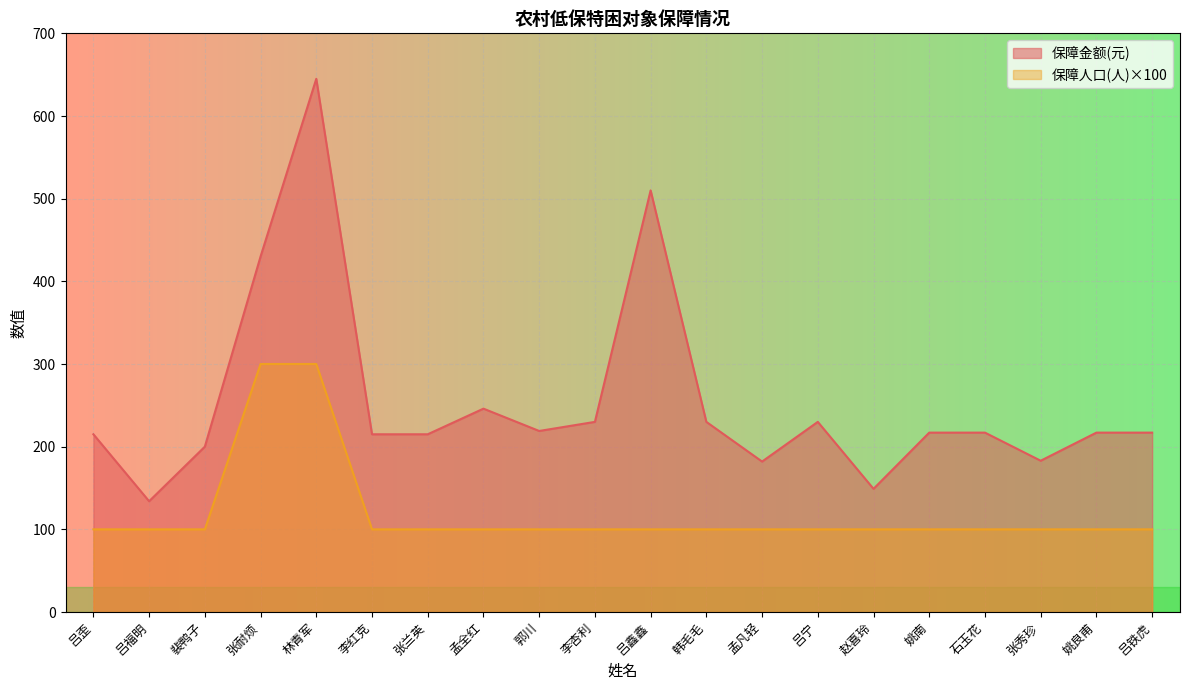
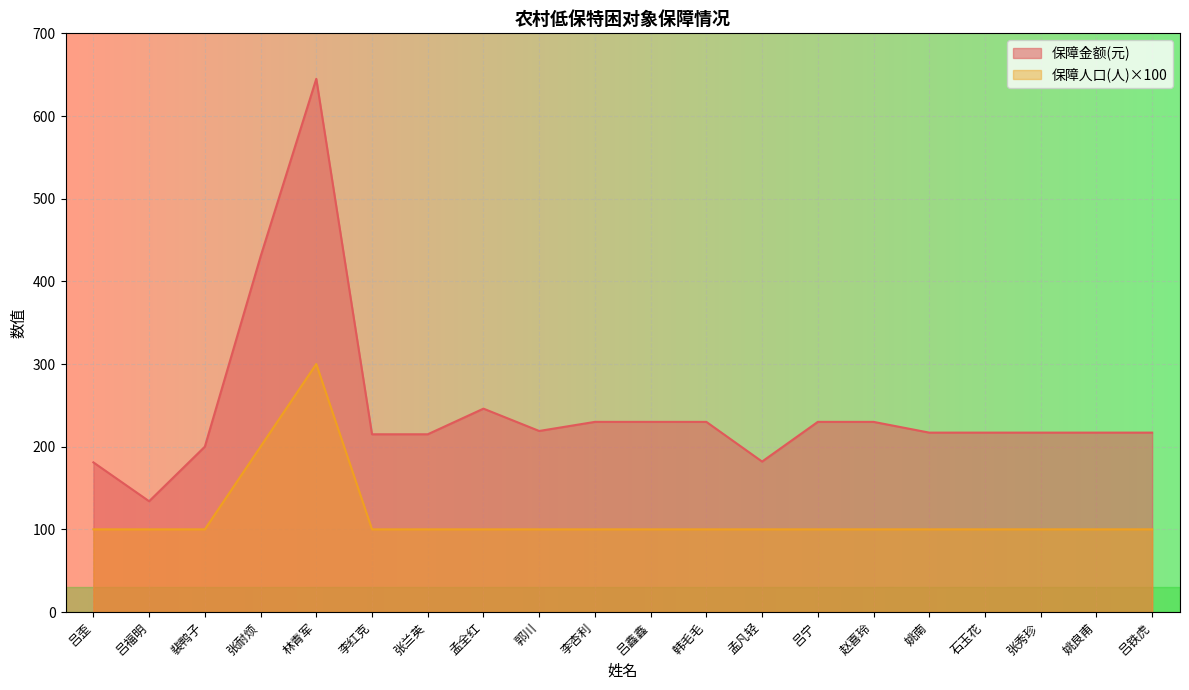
  {
    "保障金额(元)": {
-     "吕歪": 220,
+     "吕歪": 180,
      "吕福明": 130,
      "裴鸭子": 200,
      "张耐烦": 430,
      "林青军": 650,
      "李红克": 220,
      "张兰英": 220,
      "孟全红": 250,
      "郭川": 220,
      "李杏利": 230,
-     "吕鑫鑫": 510,
+     "吕鑫鑫": 230,
      "韩毛毛": 230,
      "孟凡轻": 180,
      "吕宁": 230,
-     "赵喜玲": 150,
+     "赵喜玲": 230,
      "姚南": 220,
      "石玉花": 220,
-     "张秀珍": 180,
+     "张秀珍": 220,
      "姚良甫": 220,
      "吕铁虎": 220
    },
    "保障人口(人)×100": {
      "吕歪": 100,
      "吕福明": 100,
      "裴鸭子": 100,
-     "张耐烦": 300,
+     "张耐烦": 200,
      "林青军": 300,
      "李红克": 100,
      "张兰英": 100,
      "孟全红": 100,
      "郭川": 100,
      "李杏利": 100,
      "吕鑫鑫": 100,
      "韩毛毛": 100,
      "孟凡轻": 100,
      "吕宁": 100,
      "赵喜玲": 100,
      "姚南": 100,
      "石玉花": 100,
      "张秀珍": 100,
      "姚良甫": 100,
      "吕铁虎": 100
    }
  }
